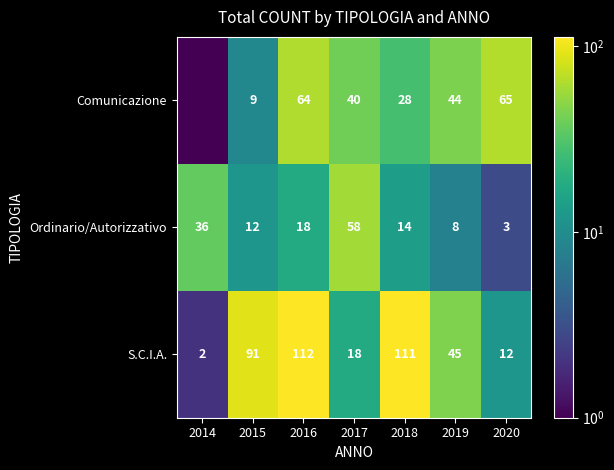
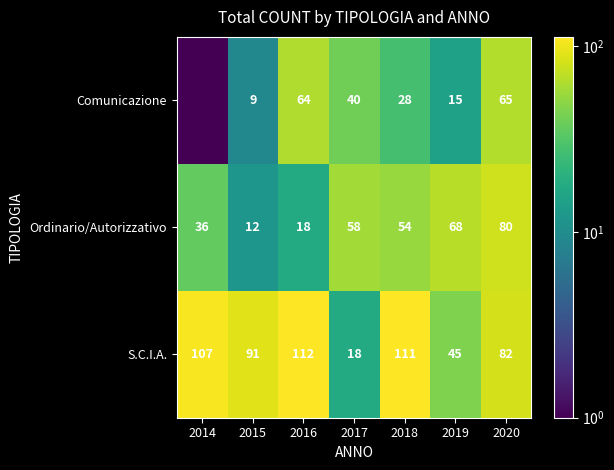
  {
    "Comunicazione": {
      "2015": 9,
      "2016": 64,
      "2017": 40,
      "2018": 28,
-     "2019": 44,
+     "2019": 15,
      "2020": 65
    },
    "Ordinario/Autorizzativo": {
      "2014": 36,
      "2015": 12,
      "2016": 18,
      "2017": 58,
-     "2018": 14,
-     "2019": 8,
-     "2020": 3
+     "2018": 54,
+     "2019": 68,
+     "2020": 80
    },
    "S.C.I.A.": {
-     "2014": 2,
+     "2014": 107,
      "2015": 91,
      "2016": 112,
      "2017": 18,
      "2018": 111,
      "2019": 45,
-     "2020": 12
+     "2020": 82
    }
  }
